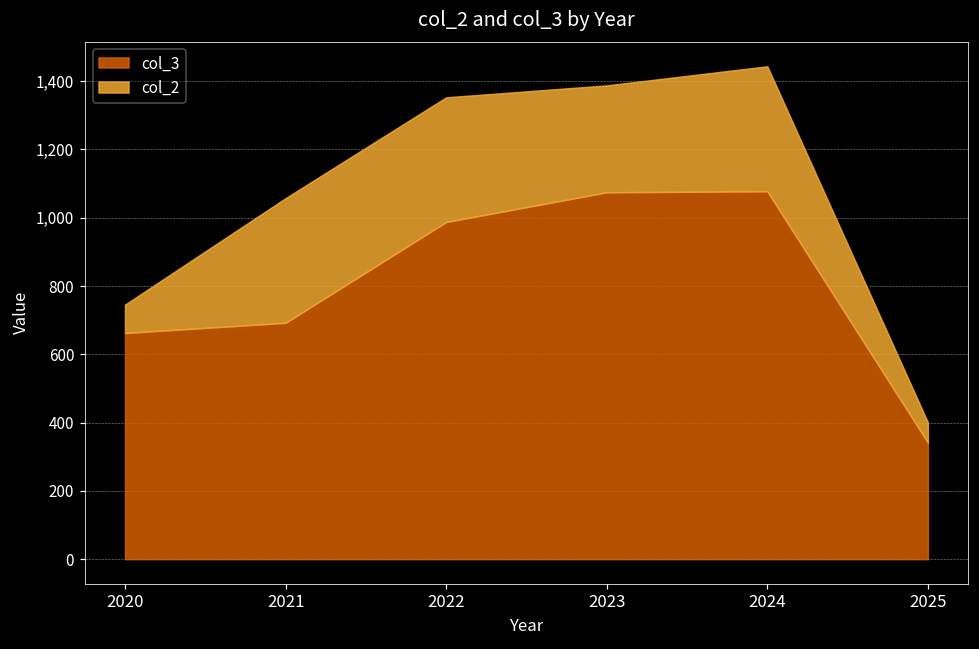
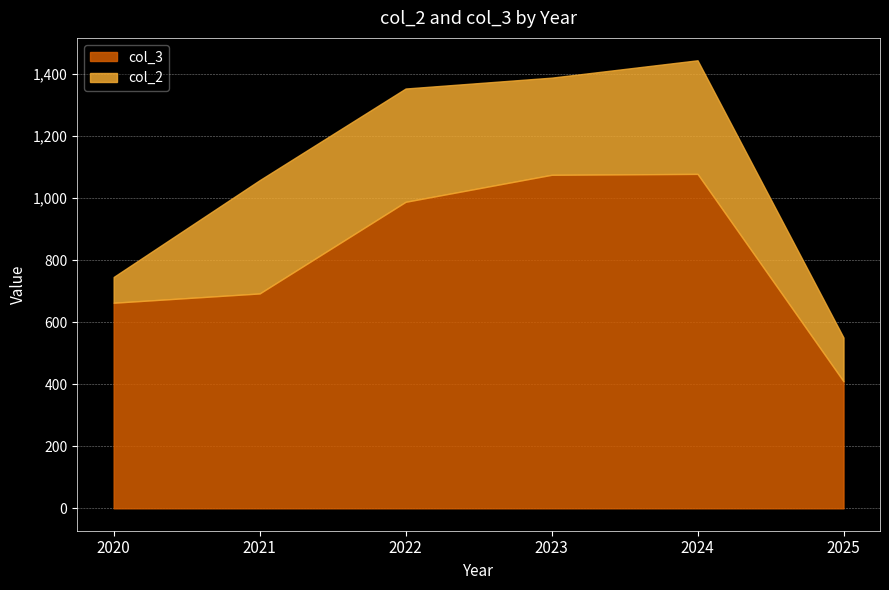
  {
    "col_3": {
      "2020": "660",
      "2021": "690",
      "2022": "990",
      "2023": "1,070",
      "2024": "1,080",
-     "2025": "340"
+     "2025": "410"
    },
    "col_2": {
      "2020": "80",
      "2021": "370",
      "2022": "360",
      "2023": "310",
      "2024": "370",
-     "2025": "60"
+     "2025": "140"
    }
  }
